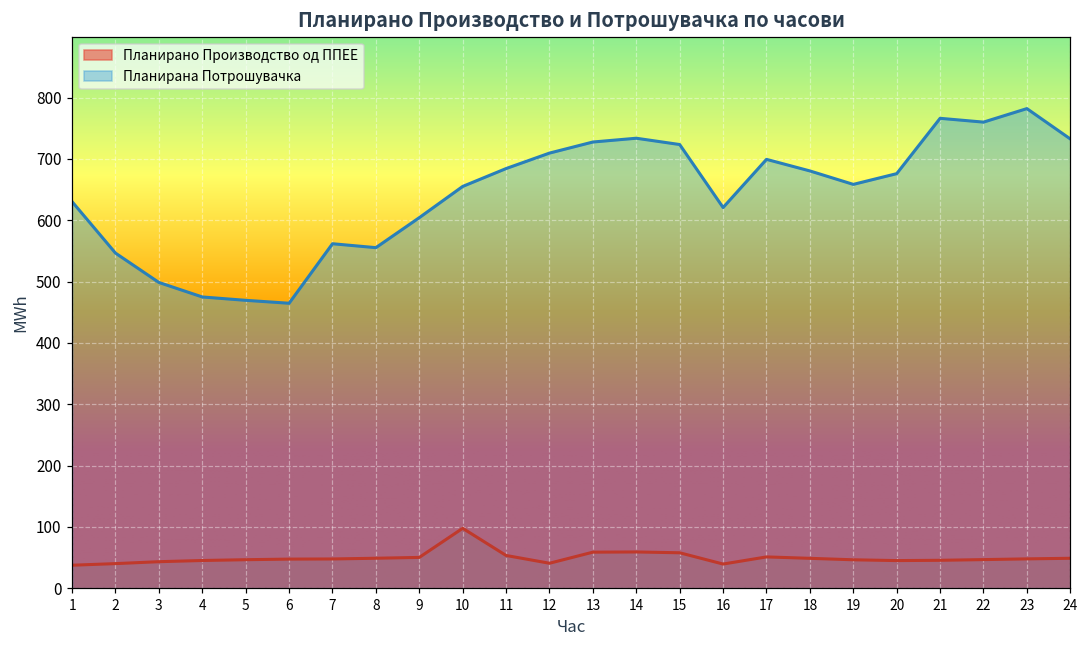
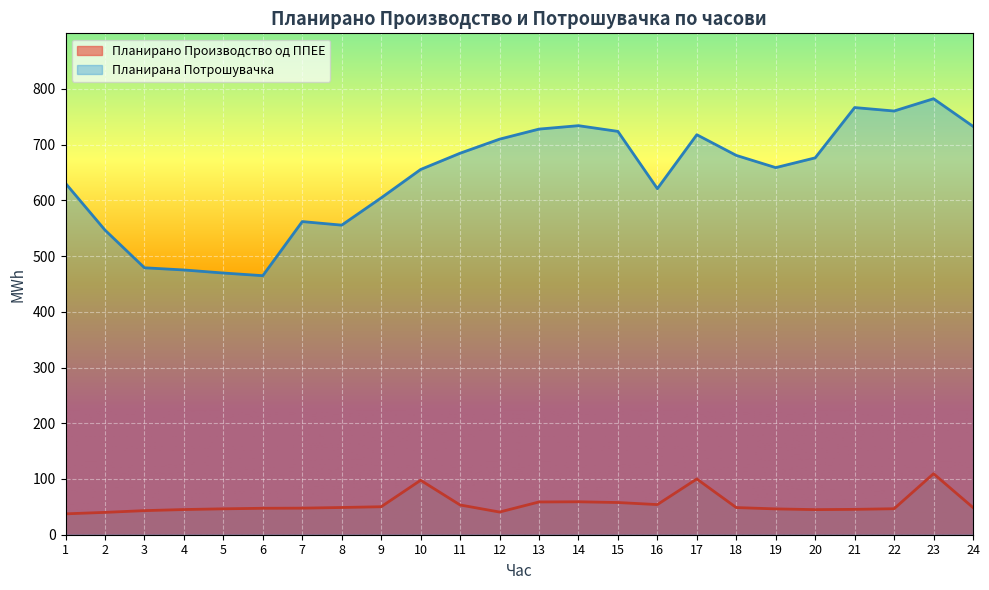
  {
    "Планирано Производство од ППЕЕ": {
      "1": 40,
      "2": 40,
      "3": 40,
      "4": 50,
      "5": 50,
      "6": 50,
      "7": 50,
      "8": 50,
      "9": 50,
      "10": 100,
      "11": 50,
      "12": 40,
      "13": 60,
      "14": 60,
      "15": 60,
-     "16": 40,
-     "17": 50,
+     "16": 50,
+     "17": 100,
      "18": 50,
      "19": 50,
      "20": 50,
      "21": 50,
      "22": 50,
-     "23": 50,
+     "23": 110,
      "24": 50
    },
    "Планирана Потрошувачка": {
      "1": 630,
      "2": 550,
-     "3": 500,
+     "3": 480,
      "4": 470,
      "5": 470,
      "6": 460,
      "7": 560,
      "8": 560,
      "9": 600,
      "10": 660,
      "11": 680,
      "12": 710,
      "13": 730,
      "14": 730,
      "15": 720,
      "16": 620,
-     "17": 700,
+     "17": 720,
      "18": 680,
      "19": 660,
      "20": 680,
      "21": 770,
      "22": 760,
      "23": 780,
      "24": 730
    }
  }
